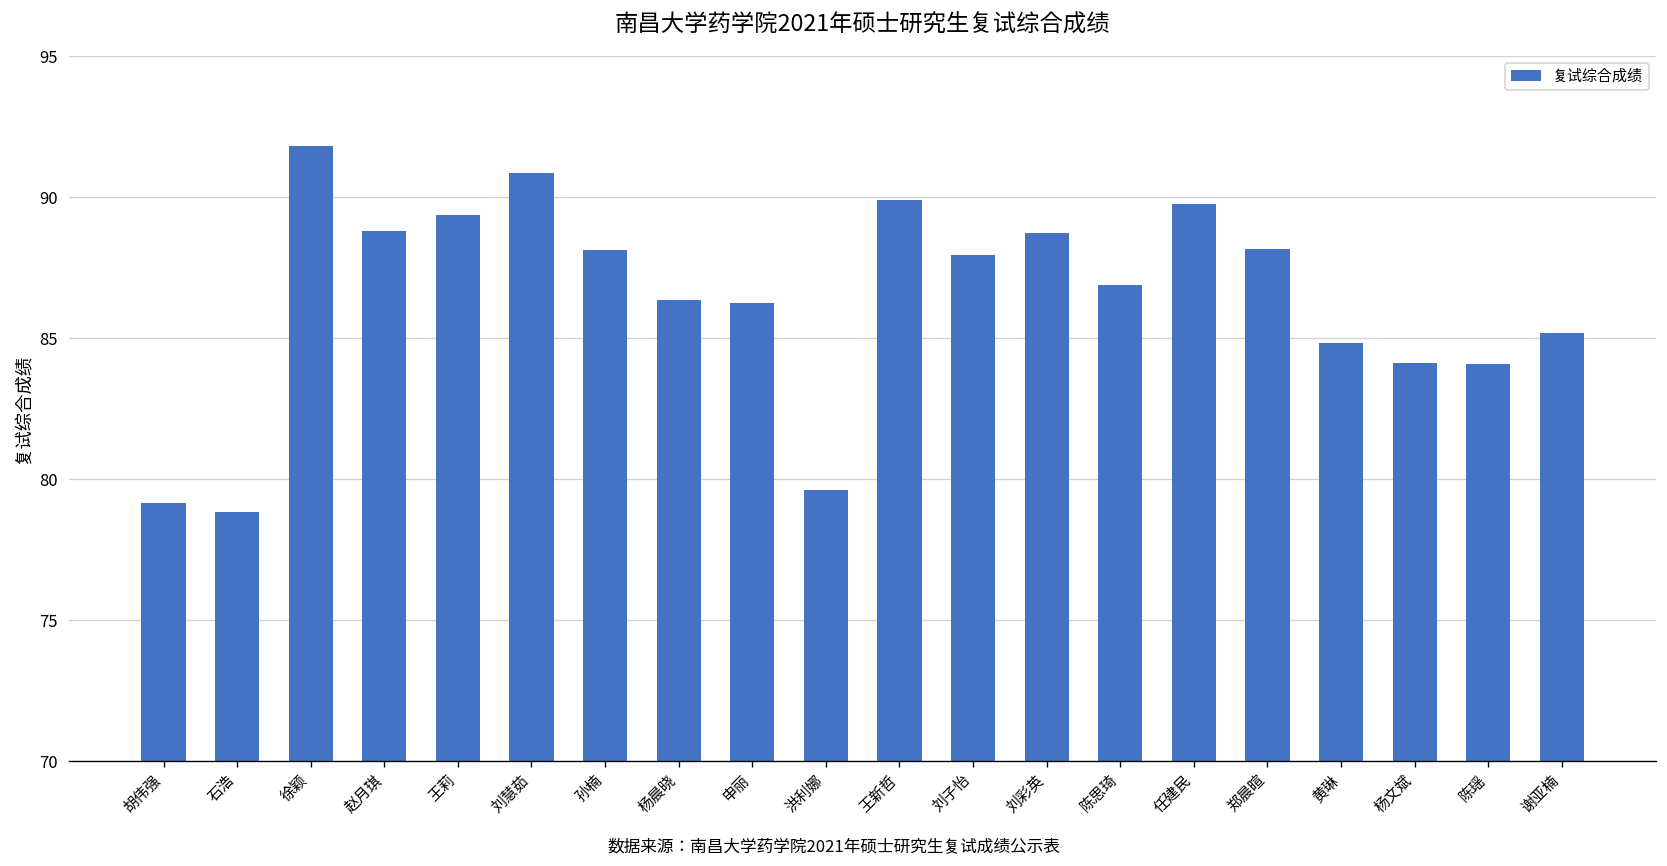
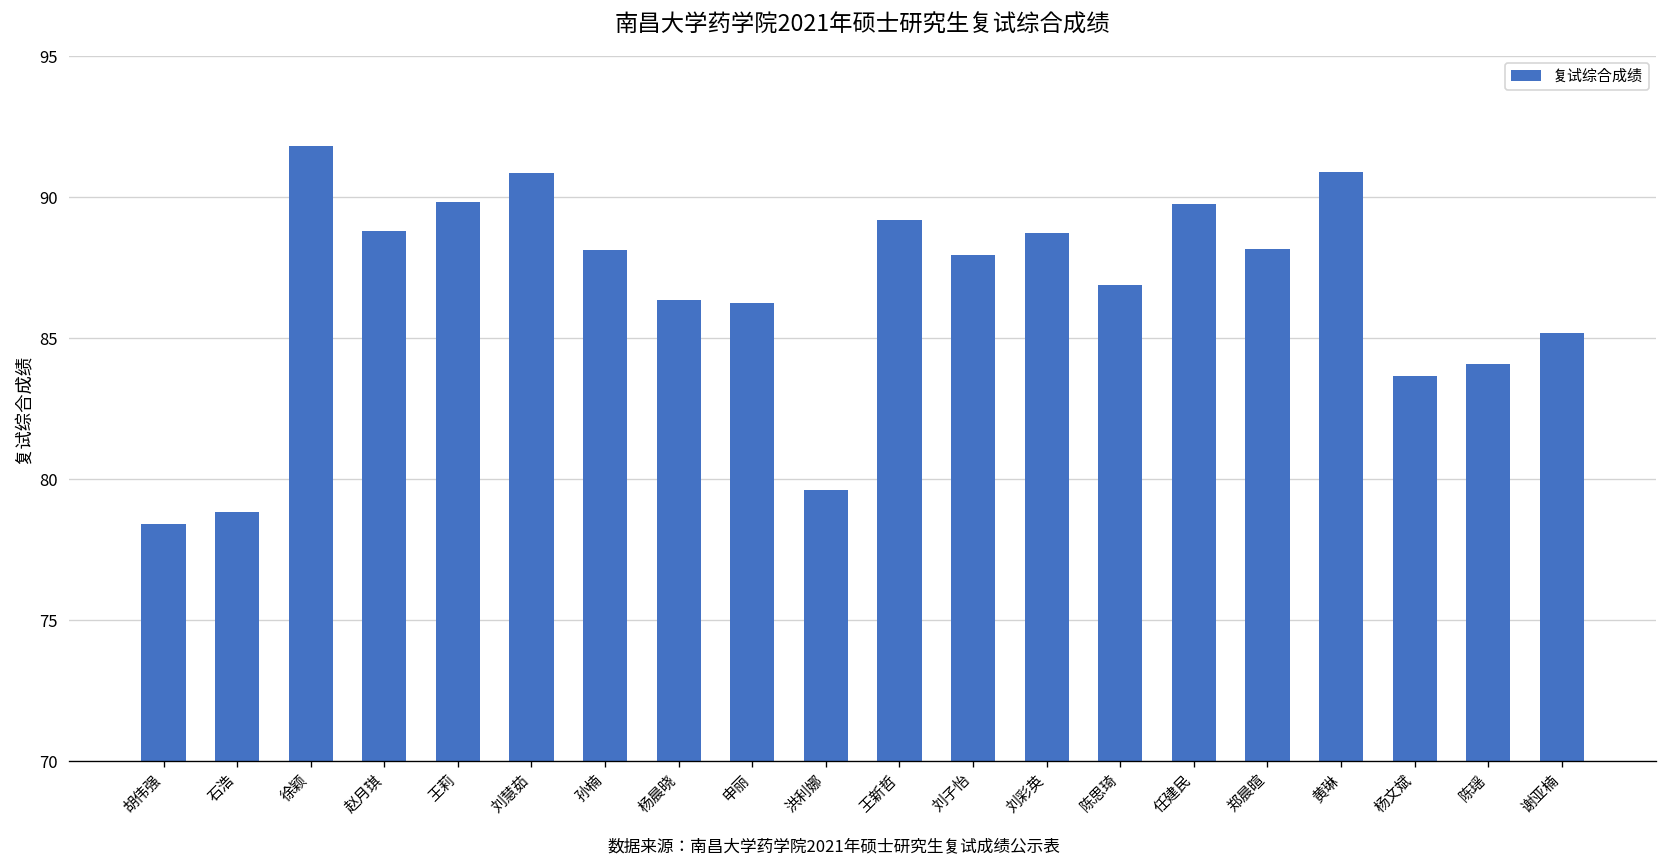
  {
-   "胡伟强": 79.2,
+   "胡伟强": 78.4,
    "石浩": 78.8,
    "徐颖": 91.8,
    "赵月琪": 88.8,
-   "王莉": 89.4,
+   "王莉": 89.8,
    "刘慧茹": 90.9,
    "孙楠": 88.1,
    "杨晨晓": 86.4,
    "申丽": 86.2,
    "洪利娜": 79.6,
-   "王新哲": 89.9,
+   "王新哲": 89.2,
    "刘子怡": 88.0,
    "刘彩英": 88.7,
    "陈思琦": 86.9,
    "任建民": 89.8,
    "郑晨暄": 88.2,
-   "黄琳": 84.8,
-   "杨文斌": 84.1,
+   "黄琳": 90.9,
+   "杨文斌": 83.7,
    "陈瑶": 84.1,
    "谢亚楠": 85.2
  }
